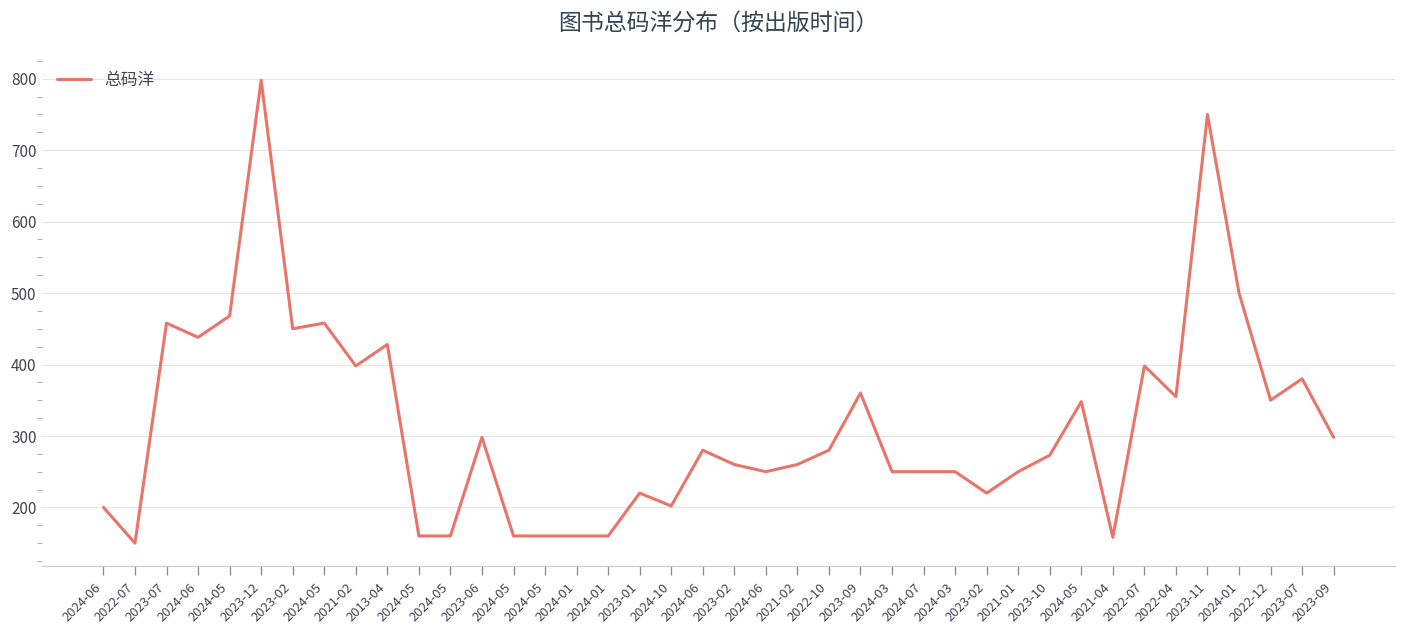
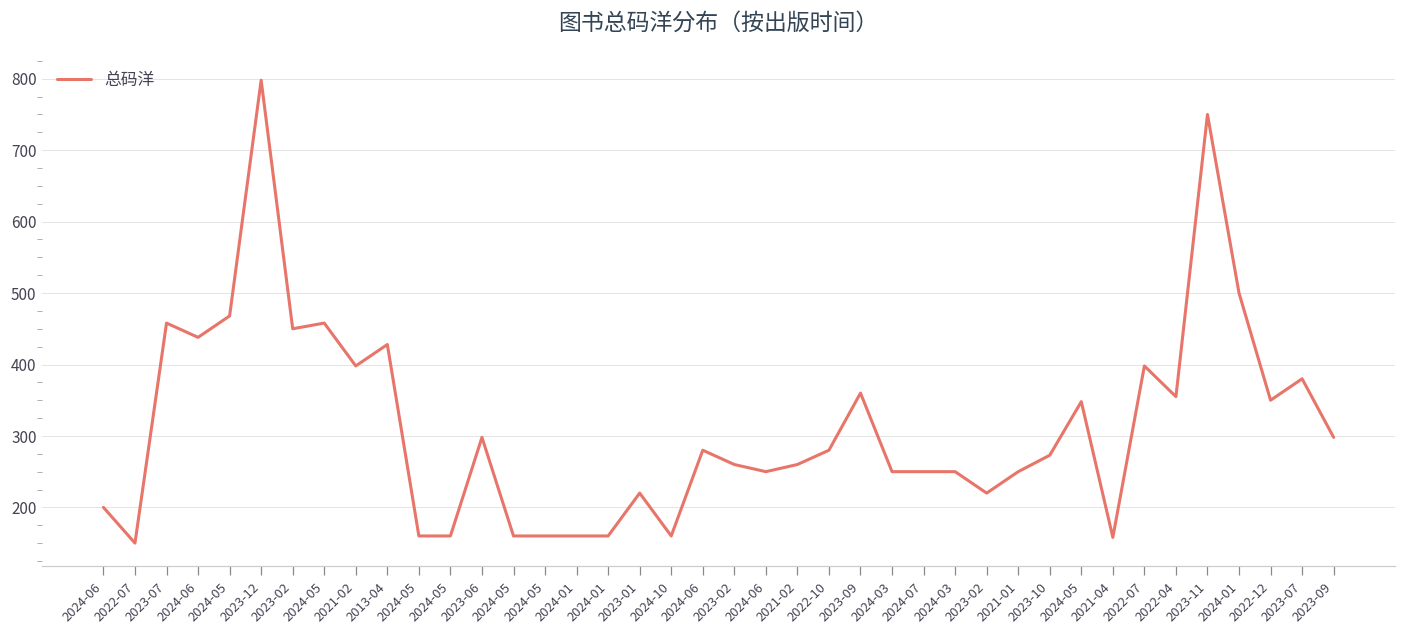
  {
    "2023-12": 800,
    "2013-04": 430,
    "2023-06": 300,
    "2023-01": 220,
-   "2024-10": 200,
+   "2024-10": 160,
    "2022-10": 280,
    "2024-07": 250,
    "2021-01": 250,
    "2023-10": 270,
    "2021-04": 160,
    "2022-04": 360,
    "2023-11": 750,
    "2022-12": 350
  }
